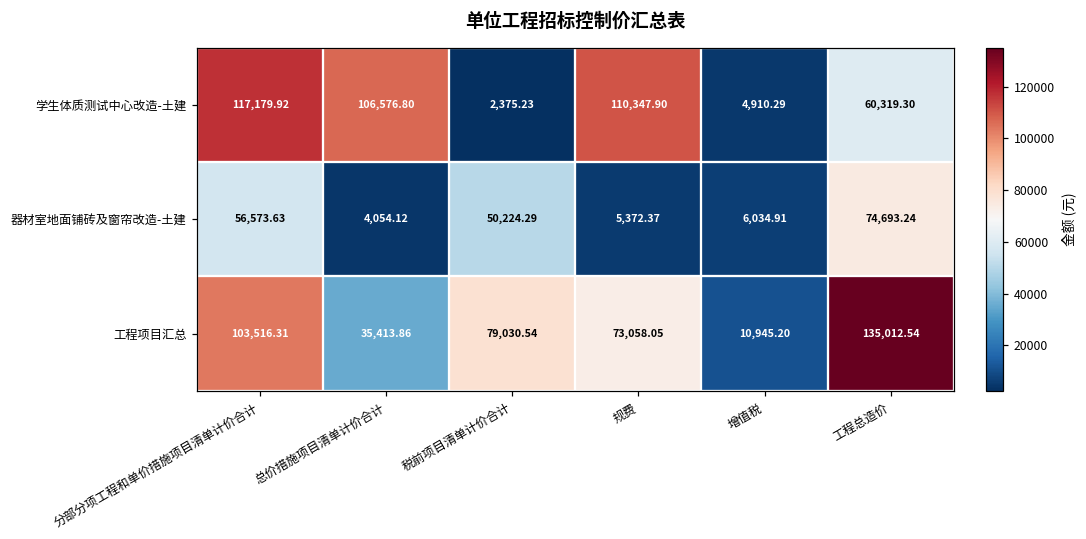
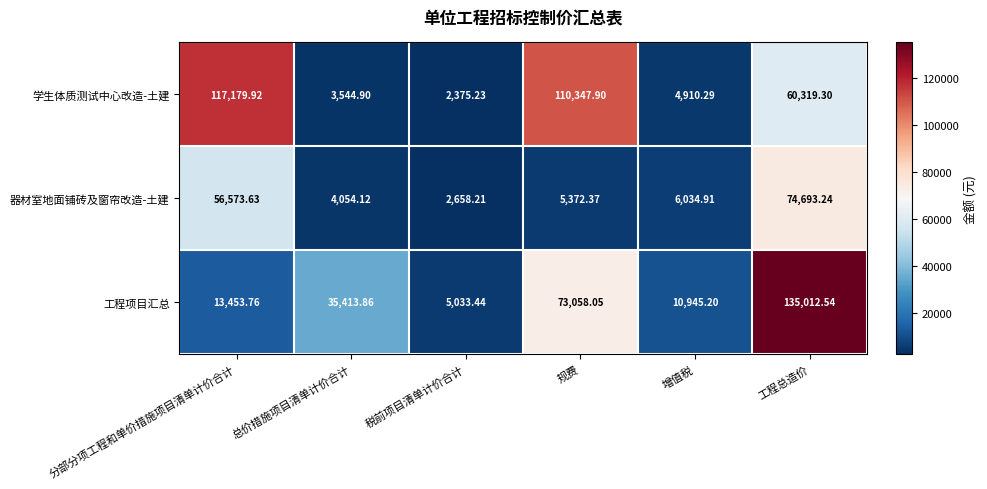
  {
    "学生体质测试中心改造-土建": {
      "分部分项工程和单价措施项目清单计价合计": "117,179.92",
-     "总价措施项目清单计价合计": "106,576.80",
+     "总价措施项目清单计价合计": "3,544.90",
      "税前项目清单计价合计": "2,375.23",
      "规费": "110,347.90",
      "增值税": "4,910.29",
      "工程总造价": "60,319.30"
    },
    "器材室地面铺砖及窗帘改造-土建": {
      "分部分项工程和单价措施项目清单计价合计": "56,573.63",
      "总价措施项目清单计价合计": "4,054.12",
-     "税前项目清单计价合计": "50,224.29",
+     "税前项目清单计价合计": "2,658.21",
      "规费": "5,372.37",
      "增值税": "6,034.91",
      "工程总造价": "74,693.24"
    },
    "工程项目汇总": {
-     "分部分项工程和单价措施项目清单计价合计": "103,516.31",
+     "分部分项工程和单价措施项目清单计价合计": "13,453.76",
      "总价措施项目清单计价合计": "35,413.86",
-     "税前项目清单计价合计": "79,030.54",
+     "税前项目清单计价合计": "5,033.44",
      "规费": "73,058.05",
      "增值税": "10,945.20",
      "工程总造价": "135,012.54"
    }
  }
